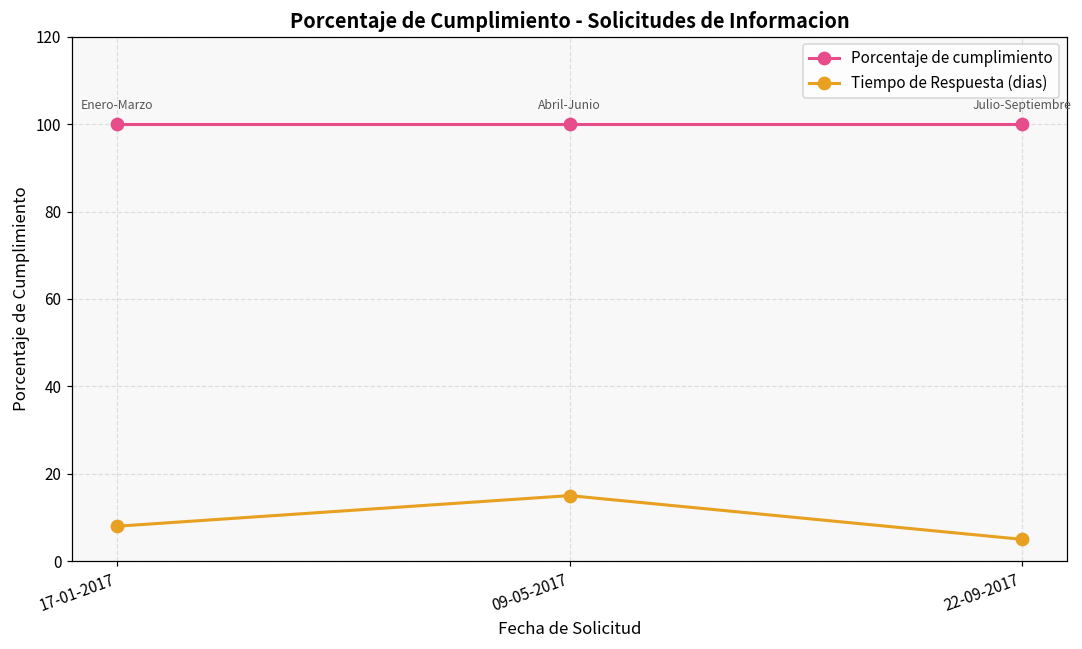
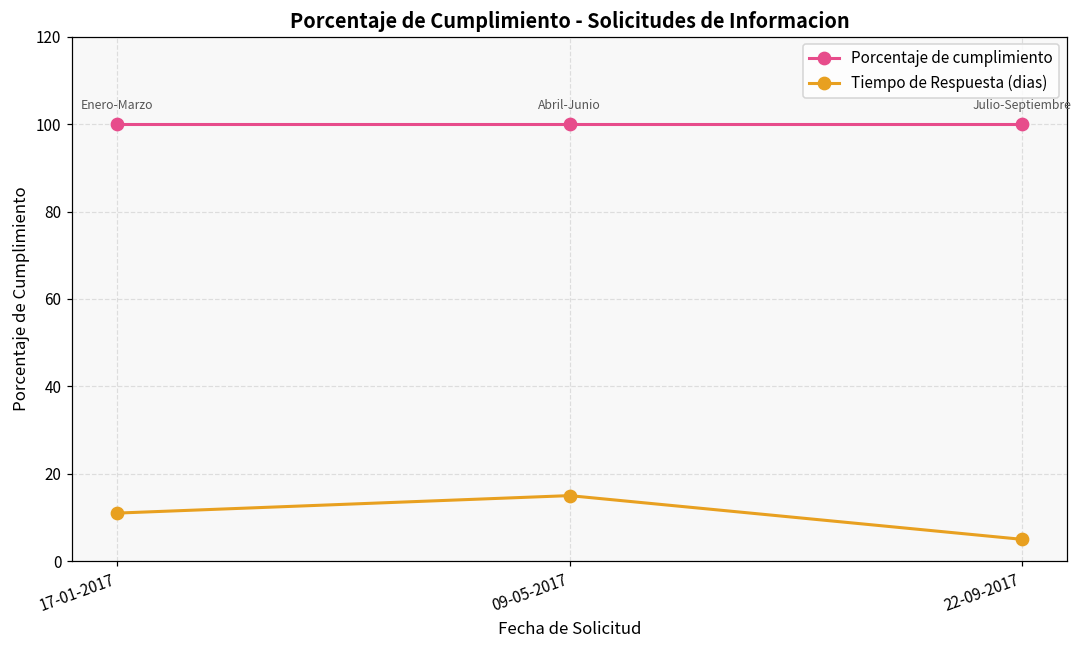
  {
    "Porcentaje de cumplimiento": {
      "17-01-2017": 100,
      "09-05-2017": 100,
      "22-09-2017": 100
    },
    "Tiempo de Respuesta (dias)": {
-     "17-01-2017": 8,
+     "17-01-2017": 11,
      "09-05-2017": 15,
      "22-09-2017": 5
    }
  }
